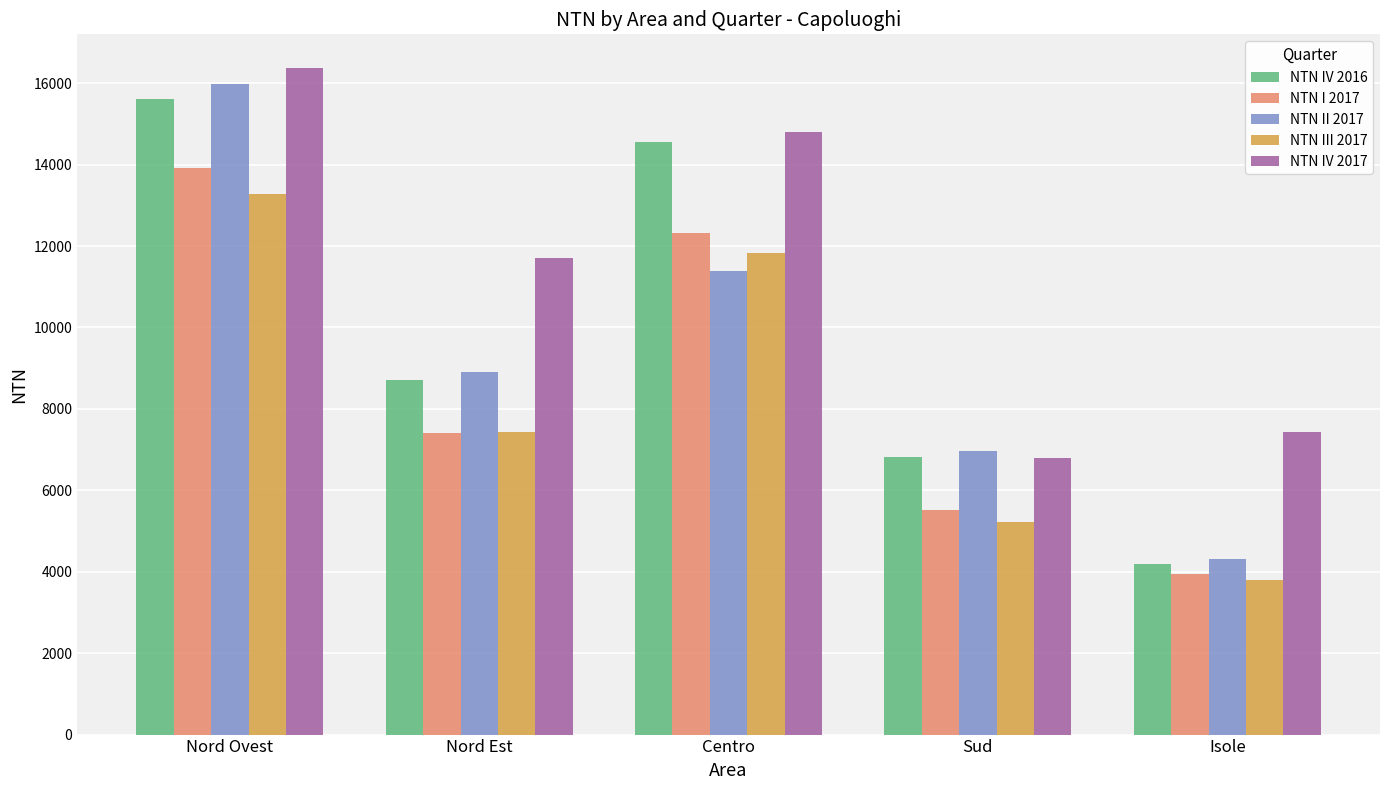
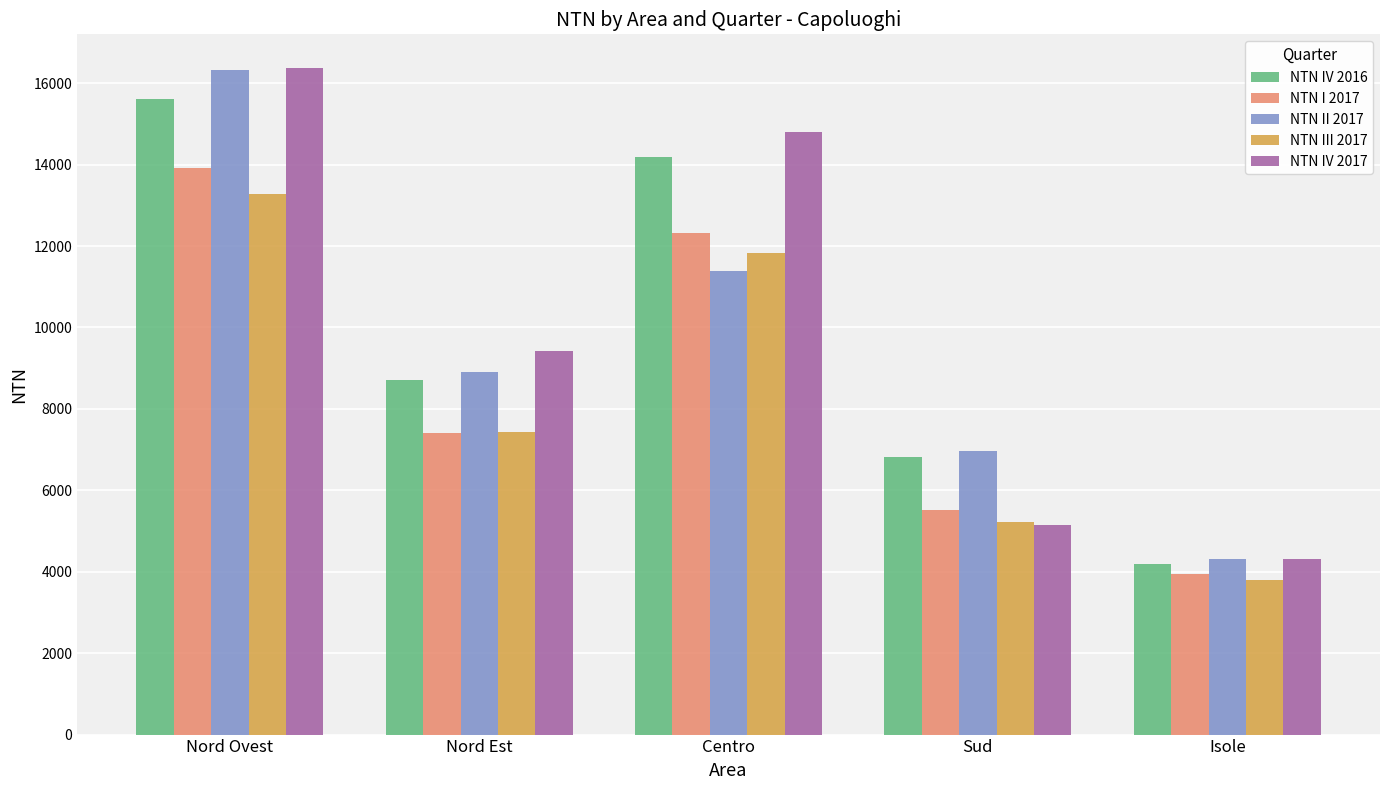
  {
    "NTN IV 2016": {
      "Nord Ovest": 15600,
      "Nord Est": 8700,
-     "Centro": 14500,
+     "Centro": 14200,
      "Sud": 6800,
      "Isole": 4200
    },
    "NTN II 2017": {
-     "Nord Ovest": 16000,
+     "Nord Ovest": 16300,
      "Nord Est": 8900,
      "Centro": 11400,
      "Sud": 7000,
      "Isole": 4300
    },
    "NTN IV 2017": {
      "Nord Ovest": 16400,
-     "Nord Est": 11700,
+     "Nord Est": 9400,
      "Centro": 14800,
-     "Sud": 6800,
-     "Isole": 7400
+     "Sud": 5200,
+     "Isole": 4300
    }
  }
